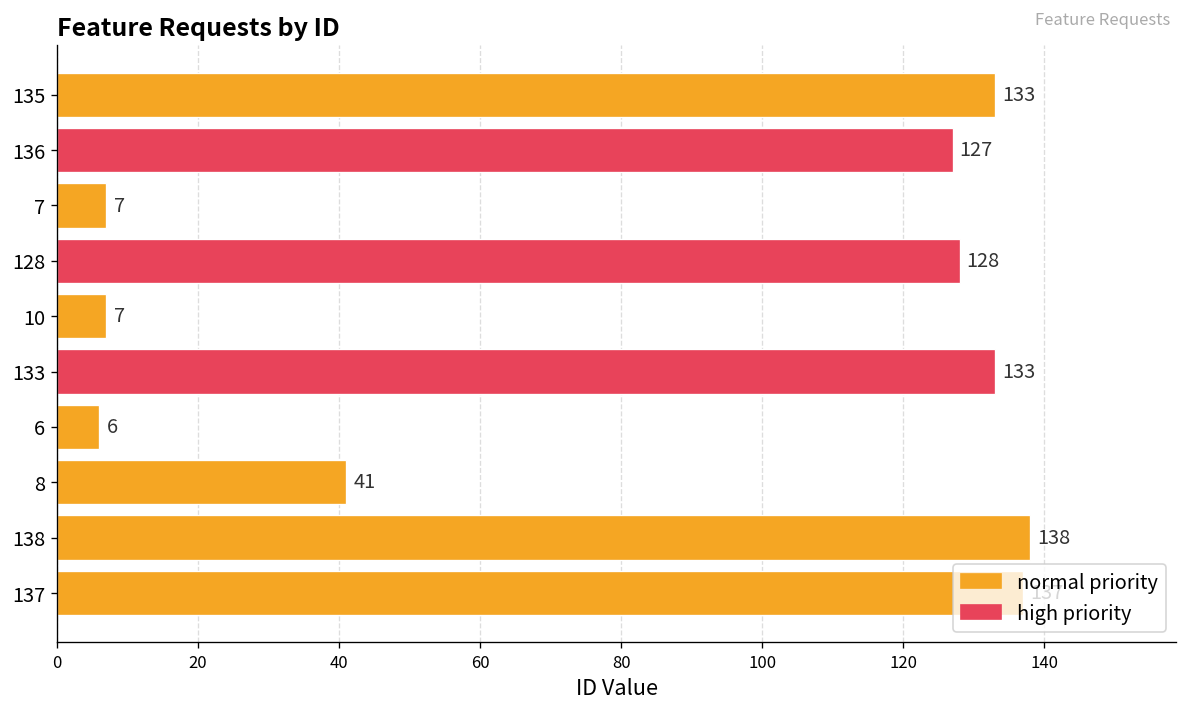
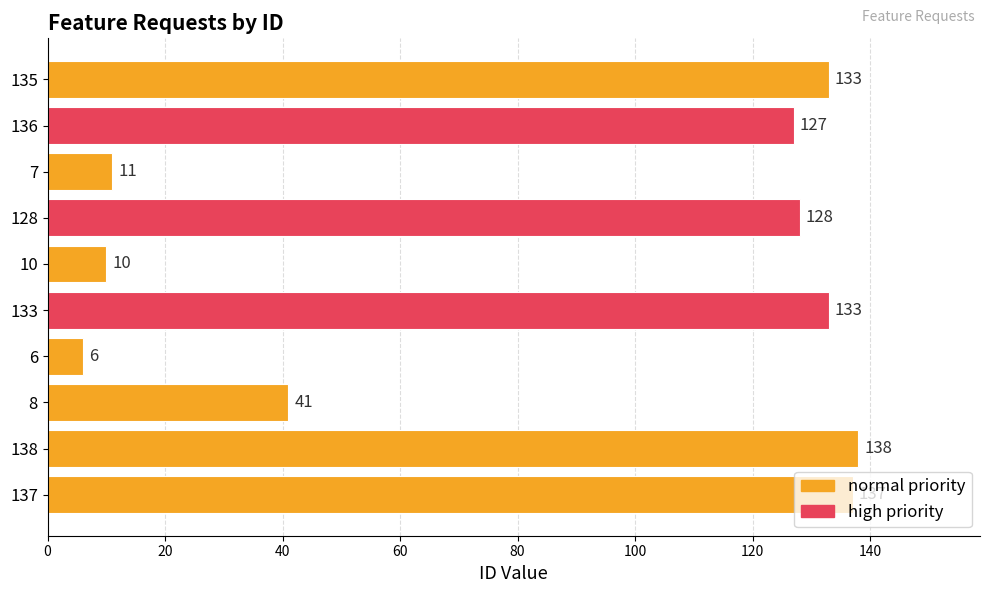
  {
    "135": 133,
    "136": 127,
-   "7": 7,
+   "7": 11,
    "128": 128,
-   "10": 7,
+   "10": 10,
    "133": 133,
    "6": 6,
    "8": 41,
    "138": 138
  }
